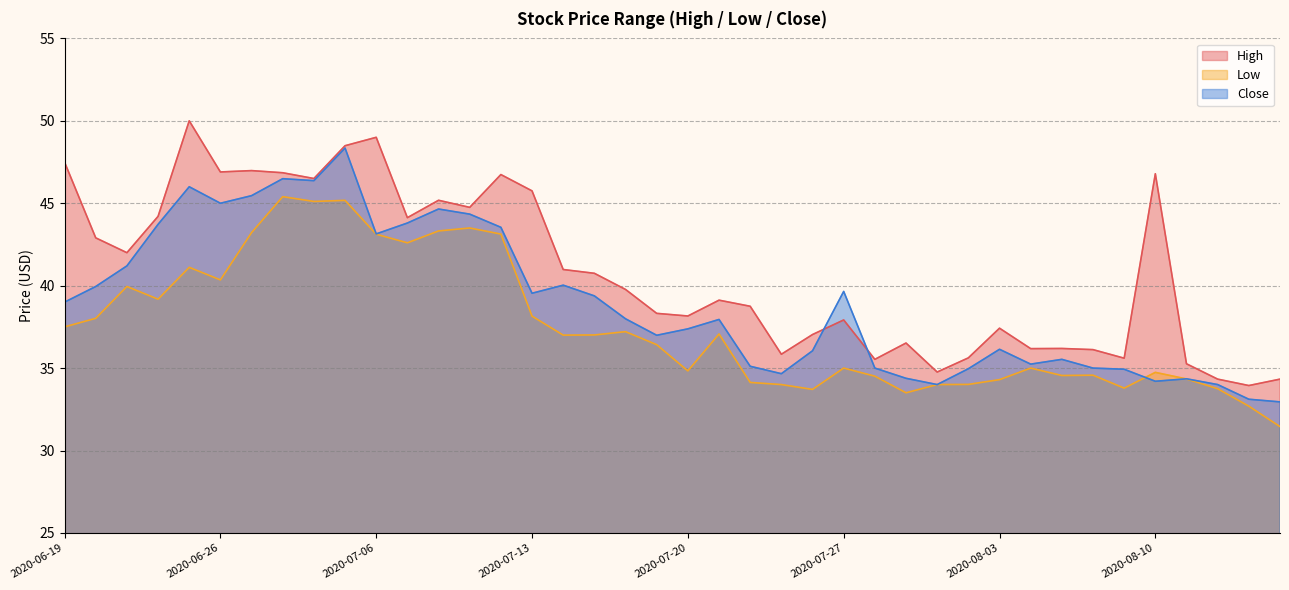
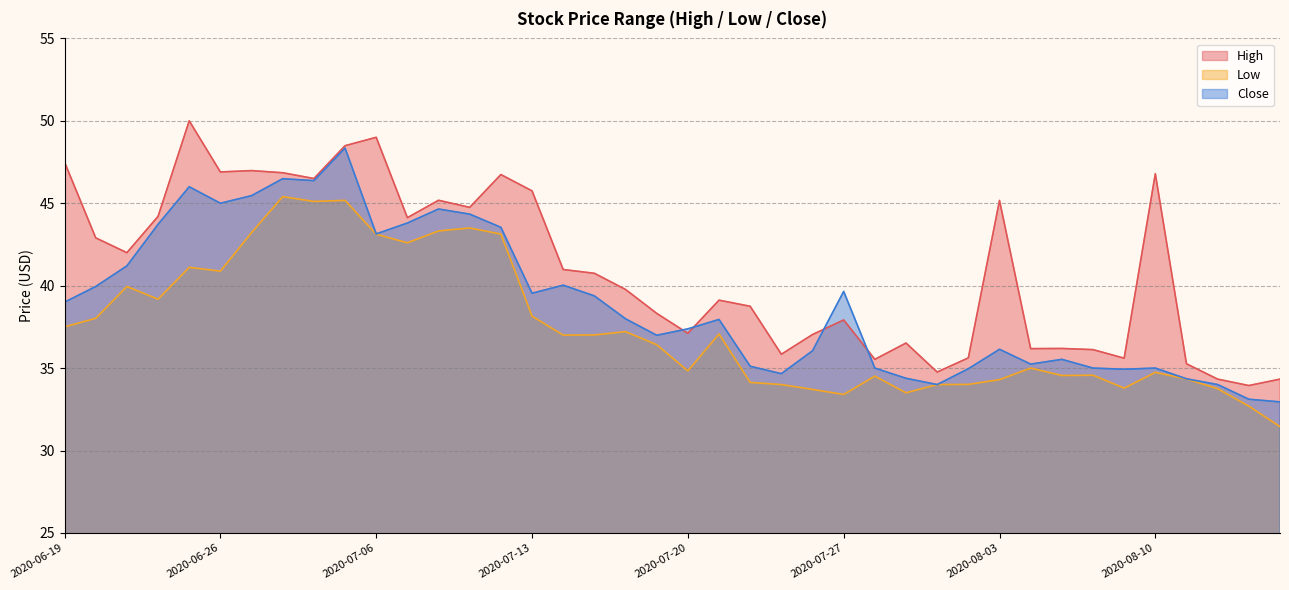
  {
    "High": {
      "2020-06-19": 47.5,
      "2020-06-26": 46.9,
      "2020-07-06": 49.0,
      "2020-07-13": 45.8,
-     "2020-07-20": 38.2,
+     "2020-07-20": 37.1,
      "2020-07-27": 37.9,
-     "2020-08-03": 37.4,
+     "2020-08-03": 45.2,
      "2020-08-10": 46.8
    },
    "Low": {
      "2020-06-19": 37.5,
-     "2020-06-26": 40.4,
+     "2020-06-26": 40.9,
      "2020-07-13": 38.2,
      "2020-07-20": 34.8,
-     "2020-07-27": 35.0,
+     "2020-07-27": 33.4,
      "2020-08-03": 34.3,
      "2020-08-10": 34.7
    },
    "Close": {
      "2020-06-19": 39.0,
      "2020-06-26": 45.0,
      "2020-07-13": 39.5,
      "2020-07-20": 37.4,
      "2020-07-27": 39.7,
      "2020-08-03": 36.1,
-     "2020-08-10": 34.2
+     "2020-08-10": 35.0
    }
  }
